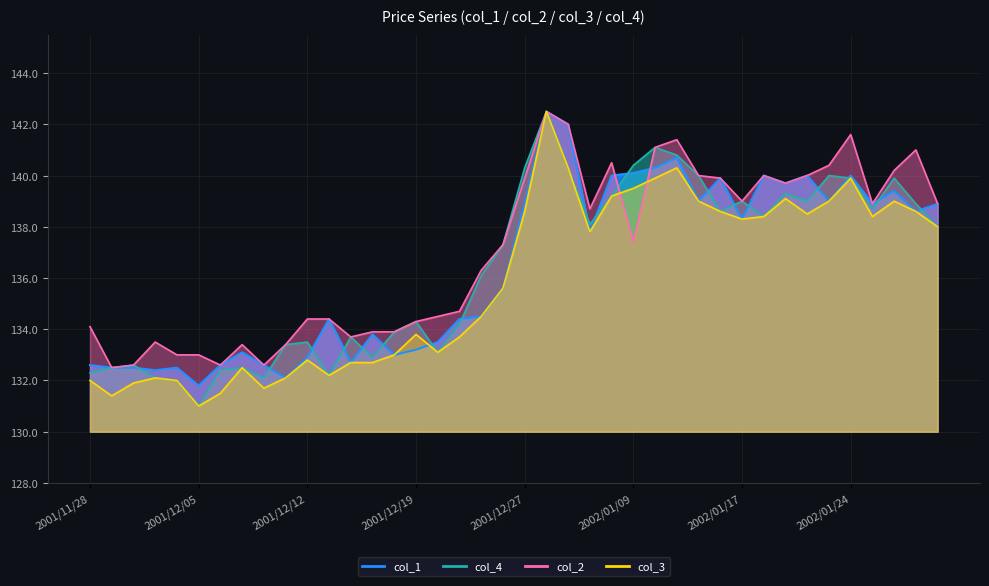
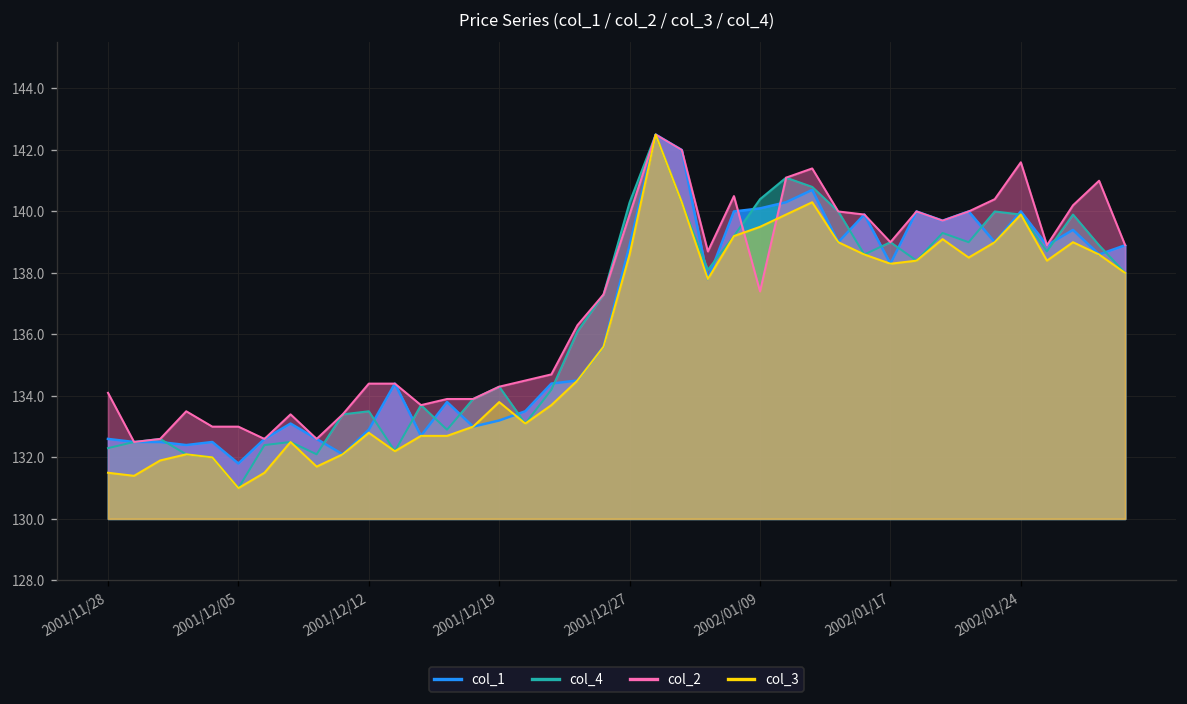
  {
    "col_1": {
      "2001/11/28": 132.6,
      "2001/12/05": 131.8,
      "2001/12/12": 132.9,
      "2001/12/19": 133.2,
      "2001/12/27": 138.9,
      "2002/01/09": 140.1,
      "2002/01/24": 140.0
    },
    "col_4": {
      "2001/11/28": 132.3,
      "2001/12/12": 133.5,
      "2001/12/27": 140.3,
      "2002/01/09": 140.4
    },
    "col_2": {
      "2001/11/28": 134.1,
      "2001/12/05": 133.0,
      "2001/12/12": 134.4,
      "2001/12/27": 139.9,
      "2002/01/09": 137.4,
      "2002/01/24": 141.6
    },
    "col_3": {
-     "2001/11/28": 132.0,
+     "2001/11/28": 131.5,
      "2001/12/12": 132.8,
      "2001/12/19": 133.8,
      "2001/12/27": 138.6,
      "2002/01/09": 139.5
    }
  }
